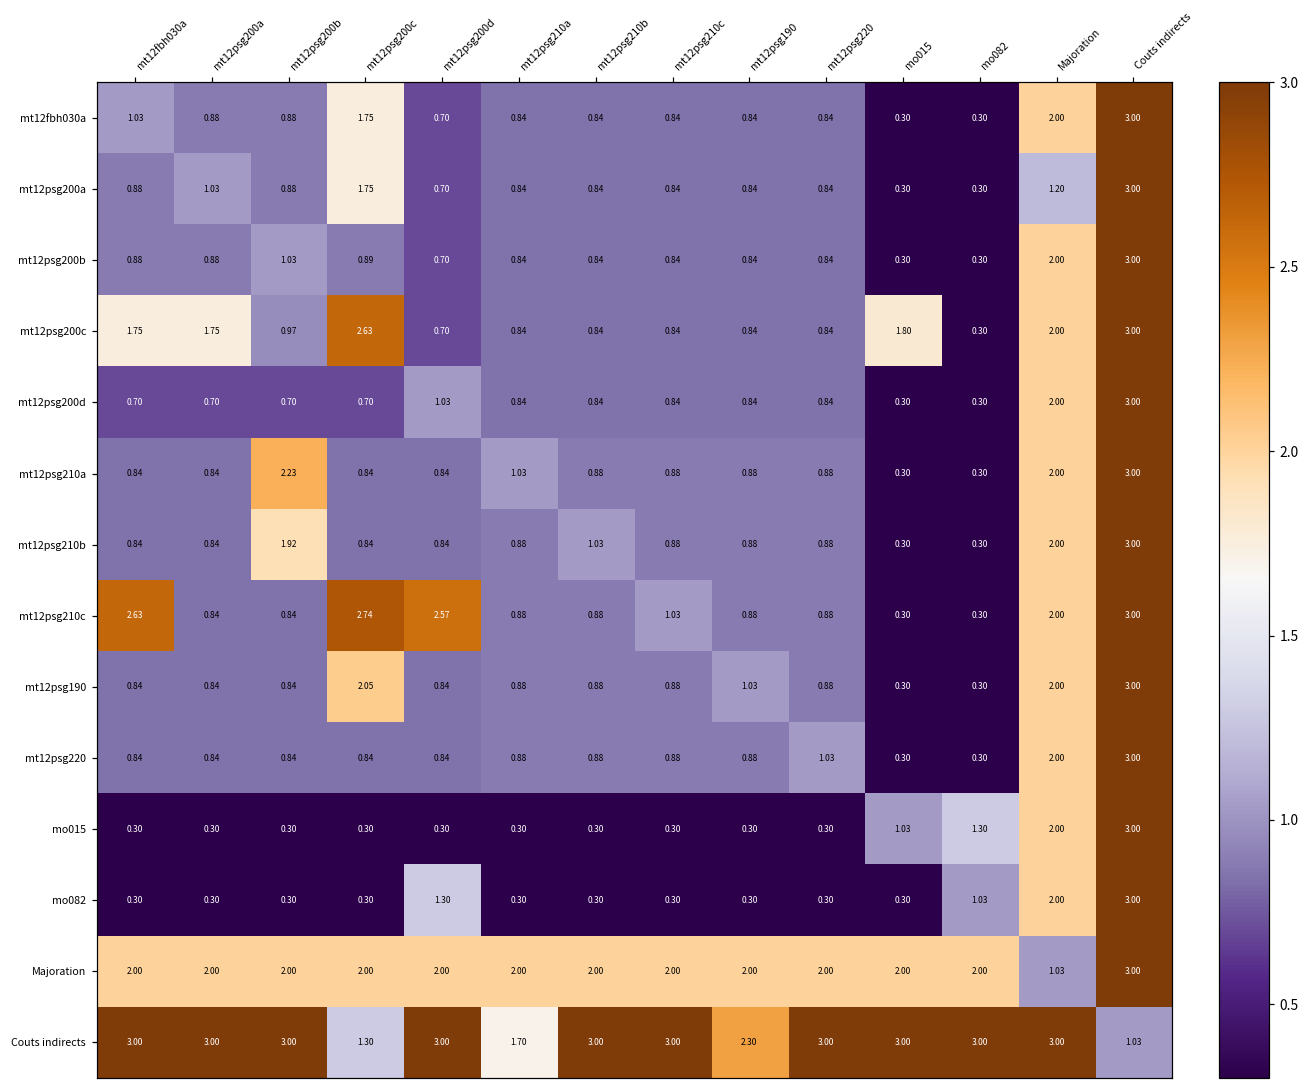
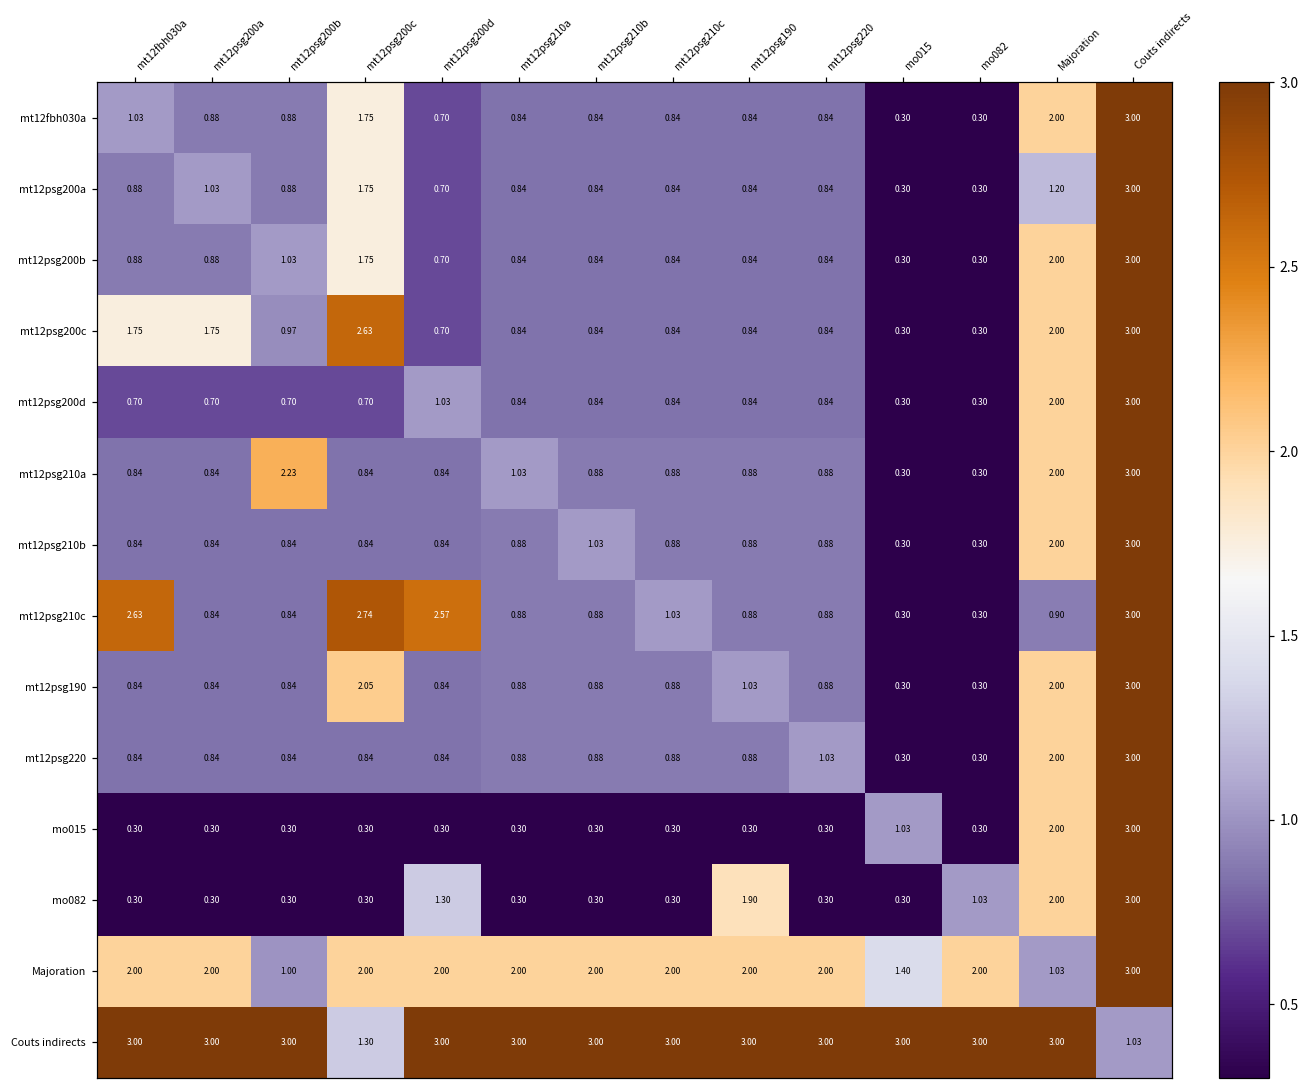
  {
    "mt12fbh030a": {
      "mt12fbh030a": 1.03,
      "mt12psg200a": 0.88,
      "mt12psg200b": 0.88,
      "mt12psg200c": 1.75,
      "mt12psg200d": 0.70,
      "mt12psg210a": 0.84,
      "mt12psg210b": 0.84,
      "mt12psg210c": 0.84,
      "mt12psg190": 0.84,
      "mt12psg220": 0.84,
      "mo015": 0.30,
      "mo082": 0.30,
      "Majoration": 2.00,
      "Couts indirects": 3.00
    },
    "mt12psg200a": {
      "mt12fbh030a": 0.88,
      "mt12psg200a": 1.03,
      "mt12psg200b": 0.88,
      "mt12psg200c": 1.75,
      "mt12psg200d": 0.70,
      "mt12psg210a": 0.84,
      "mt12psg210b": 0.84,
      "mt12psg210c": 0.84,
      "mt12psg190": 0.84,
      "mt12psg220": 0.84,
      "mo015": 0.30,
      "mo082": 0.30,
      "Majoration": 1.20,
      "Couts indirects": 3.00
    },
    "mt12psg200b": {
      "mt12fbh030a": 0.88,
      "mt12psg200a": 0.88,
      "mt12psg200b": 1.03,
-     "mt12psg200c": 0.89,
+     "mt12psg200c": 1.75,
      "mt12psg200d": 0.70,
      "mt12psg210a": 0.84,
      "mt12psg210b": 0.84,
      "mt12psg210c": 0.84,
      "mt12psg190": 0.84,
      "mt12psg220": 0.84,
      "mo015": 0.30,
      "mo082": 0.30,
      "Majoration": 2.00,
      "Couts indirects": 3.00
    },
    "mt12psg200c": {
      "mt12fbh030a": 1.75,
      "mt12psg200a": 1.75,
      "mt12psg200b": 0.97,
      "mt12psg200c": 2.63,
      "mt12psg200d": 0.70,
      "mt12psg210a": 0.84,
      "mt12psg210b": 0.84,
      "mt12psg210c": 0.84,
      "mt12psg190": 0.84,
      "mt12psg220": 0.84,
-     "mo015": 1.80,
+     "mo015": 0.30,
      "mo082": 0.30,
      "Majoration": 2.00,
      "Couts indirects": 3.00
    },
    "mt12psg200d": {
      "mt12fbh030a": 0.70,
      "mt12psg200a": 0.70,
      "mt12psg200b": 0.70,
      "mt12psg200c": 0.70,
      "mt12psg200d": 1.03,
      "mt12psg210a": 0.84,
      "mt12psg210b": 0.84,
      "mt12psg210c": 0.84,
      "mt12psg190": 0.84,
      "mt12psg220": 0.84,
      "mo015": 0.30,
      "mo082": 0.30,
      "Majoration": 2.00,
      "Couts indirects": 3.00
    },
    "mt12psg210a": {
      "mt12fbh030a": 0.84,
      "mt12psg200a": 0.84,
      "mt12psg200b": 2.23,
      "mt12psg200c": 0.84,
      "mt12psg200d": 0.84,
      "mt12psg210a": 1.03,
      "mt12psg210b": 0.88,
      "mt12psg210c": 0.88,
      "mt12psg190": 0.88,
      "mt12psg220": 0.88,
      "mo015": 0.30,
      "mo082": 0.30,
      "Majoration": 2.00,
      "Couts indirects": 3.00
    },
    "mt12psg210b": {
      "mt12fbh030a": 0.84,
      "mt12psg200a": 0.84,
-     "mt12psg200b": 1.92,
+     "mt12psg200b": 0.84,
      "mt12psg200c": 0.84,
      "mt12psg200d": 0.84,
      "mt12psg210a": 0.88,
      "mt12psg210b": 1.03,
      "mt12psg210c": 0.88,
      "mt12psg190": 0.88,
      "mt12psg220": 0.88,
      "mo015": 0.30,
      "mo082": 0.30,
      "Majoration": 2.00,
      "Couts indirects": 3.00
    },
    "mt12psg210c": {
      "mt12fbh030a": 2.63,
      "mt12psg200a": 0.84,
      "mt12psg200b": 0.84,
      "mt12psg200c": 2.74,
      "mt12psg200d": 2.57,
      "mt12psg210a": 0.88,
      "mt12psg210b": 0.88,
      "mt12psg210c": 1.03,
      "mt12psg190": 0.88,
      "mt12psg220": 0.88,
      "mo015": 0.30,
      "mo082": 0.30,
-     "Majoration": 2.00,
+     "Majoration": 0.90,
      "Couts indirects": 3.00
    },
    "mt12psg190": {
      "mt12fbh030a": 0.84,
      "mt12psg200a": 0.84,
      "mt12psg200b": 0.84,
      "mt12psg200c": 2.05,
      "mt12psg200d": 0.84,
      "mt12psg210a": 0.88,
      "mt12psg210b": 0.88,
      "mt12psg210c": 0.88,
      "mt12psg190": 1.03,
      "mt12psg220": 0.88,
      "mo015": 0.30,
      "mo082": 0.30,
      "Majoration": 2.00,
      "Couts indirects": 3.00
    },
    "mt12psg220": {
      "mt12fbh030a": 0.84,
      "mt12psg200a": 0.84,
      "mt12psg200b": 0.84,
      "mt12psg200c": 0.84,
      "mt12psg200d": 0.84,
      "mt12psg210a": 0.88,
      "mt12psg210b": 0.88,
      "mt12psg210c": 0.88,
      "mt12psg190": 0.88,
      "mt12psg220": 1.03,
      "mo015": 0.30,
      "mo082": 0.30,
      "Majoration": 2.00,
      "Couts indirects": 3.00
    },
    "mo015": {
      "mt12fbh030a": 0.30,
      "mt12psg200a": 0.30,
      "mt12psg200b": 0.30,
      "mt12psg200c": 0.30,
      "mt12psg200d": 0.30,
      "mt12psg210a": 0.30,
      "mt12psg210b": 0.30,
      "mt12psg210c": 0.30,
      "mt12psg190": 0.30,
      "mt12psg220": 0.30,
      "mo015": 1.03,
-     "mo082": 1.30,
+     "mo082": 0.30,
      "Majoration": 2.00,
      "Couts indirects": 3.00
    },
    "mo082": {
      "mt12fbh030a": 0.30,
      "mt12psg200a": 0.30,
      "mt12psg200b": 0.30,
      "mt12psg200c": 0.30,
      "mt12psg200d": 1.30,
      "mt12psg210a": 0.30,
      "mt12psg210b": 0.30,
      "mt12psg210c": 0.30,
-     "mt12psg190": 0.30,
+     "mt12psg190": 1.90,
      "mt12psg220": 0.30,
      "mo015": 0.30,
      "mo082": 1.03,
      "Majoration": 2.00,
      "Couts indirects": 3.00
    },
    "Majoration": {
      "mt12fbh030a": 2.00,
      "mt12psg200a": 2.00,
-     "mt12psg200b": 2.00,
+     "mt12psg200b": 1.00,
      "mt12psg200c": 2.00,
      "mt12psg200d": 2.00,
      "mt12psg210a": 2.00,
      "mt12psg210b": 2.00,
      "mt12psg210c": 2.00,
      "mt12psg190": 2.00,
      "mt12psg220": 2.00,
-     "mo015": 2.00,
+     "mo015": 1.40,
      "mo082": 2.00,
      "Majoration": 1.03,
      "Couts indirects": 3.00
    },
    "Couts indirects": {
      "mt12fbh030a": 3.00,
      "mt12psg200a": 3.00,
      "mt12psg200b": 3.00,
      "mt12psg200c": 1.30,
      "mt12psg200d": 3.00,
-     "mt12psg210a": 1.70,
+     "mt12psg210a": 3.00,
      "mt12psg210b": 3.00,
      "mt12psg210c": 3.00,
-     "mt12psg190": 2.30,
+     "mt12psg190": 3.00,
      "mt12psg220": 3.00,
      "mo015": 3.00,
      "mo082": 3.00,
      "Majoration": 3.00,
      "Couts indirects": 1.03
    }
  }
